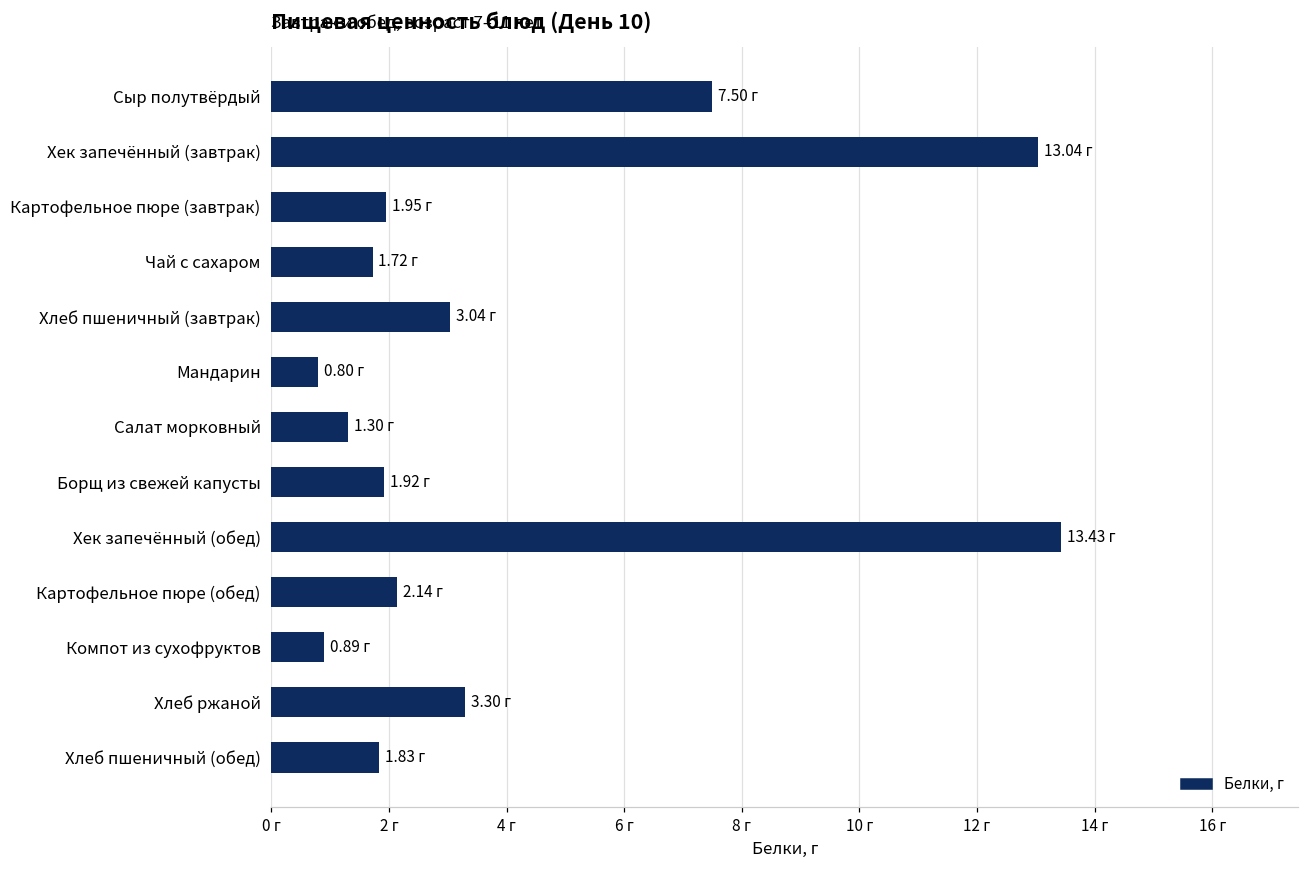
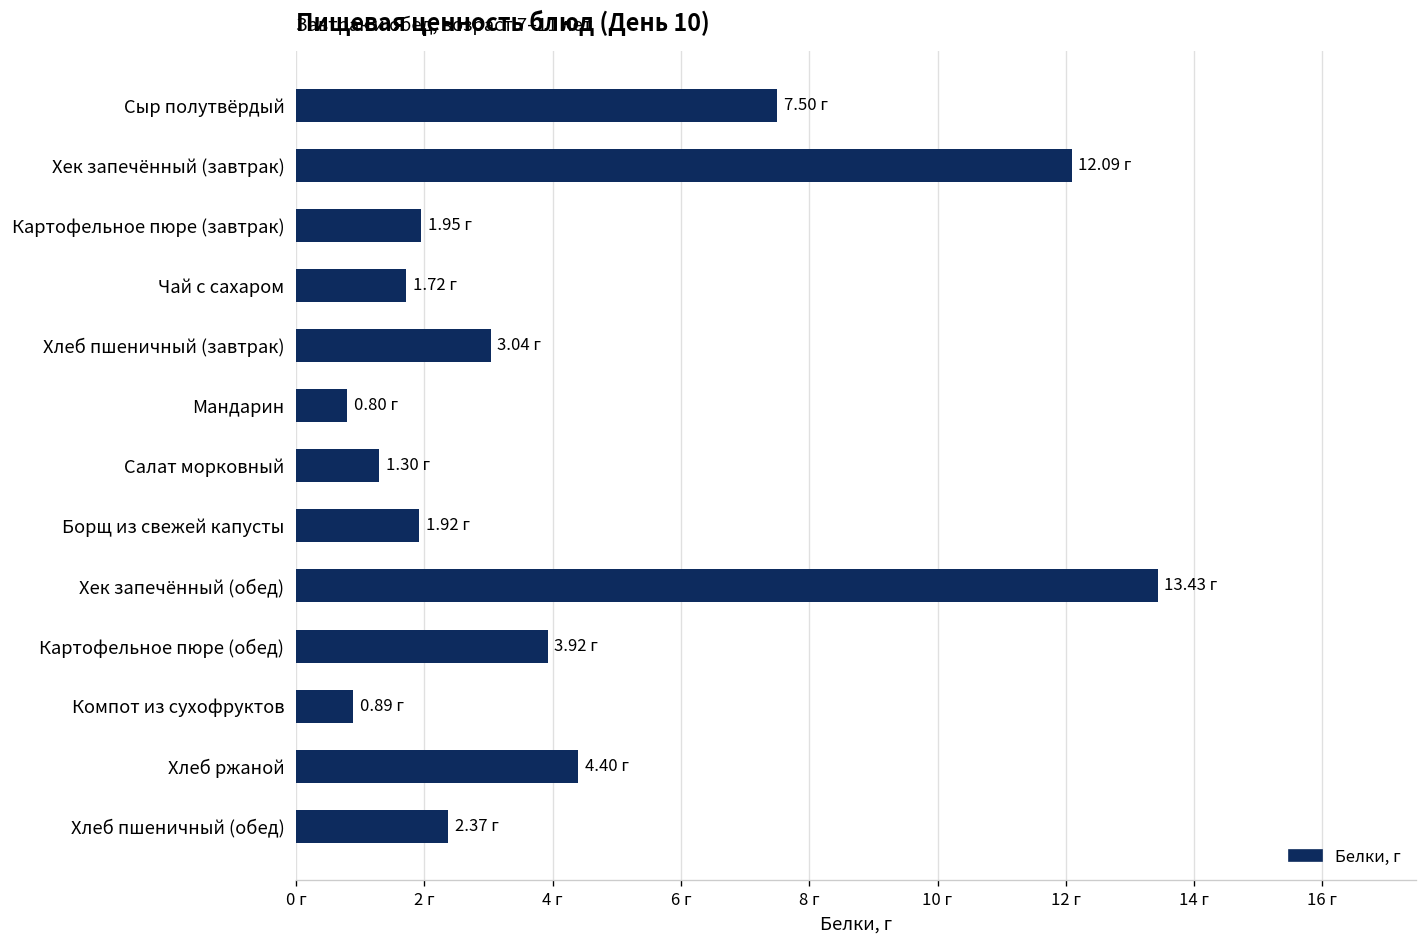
  {
    "Сыр полутвёрдый": 7.50,
-   "Хек запечённый (завтрак)": 13.04,
+   "Хек запечённый (завтрак)": 12.09,
    "Картофельное пюре (завтрак)": 1.95,
    "Чай с сахаром": 1.72,
    "Хлеб пшеничный (завтрак)": 3.04,
    "Мандарин": 0.80,
    "Салат морковный": 1.30,
    "Борщ из свежей капусты": 1.92,
    "Хек запечённый (обед)": 13.43,
-   "Картофельное пюре (обед)": 2.14,
+   "Картофельное пюре (обед)": 3.92,
    "Компот из сухофруктов": 0.89,
-   "Хлеб ржаной": 3.30,
-   "Хлеб пшеничный (обед)": 1.83
+   "Хлеб ржаной": 4.40,
+   "Хлеб пшеничный (обед)": 2.37
  }
